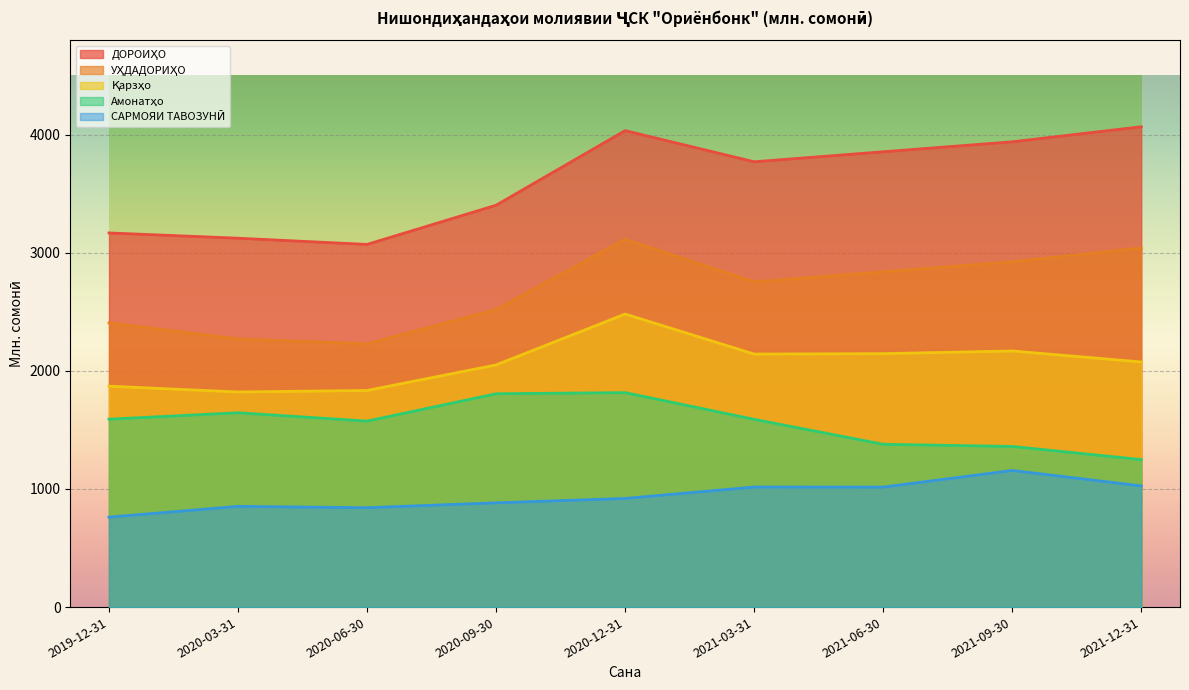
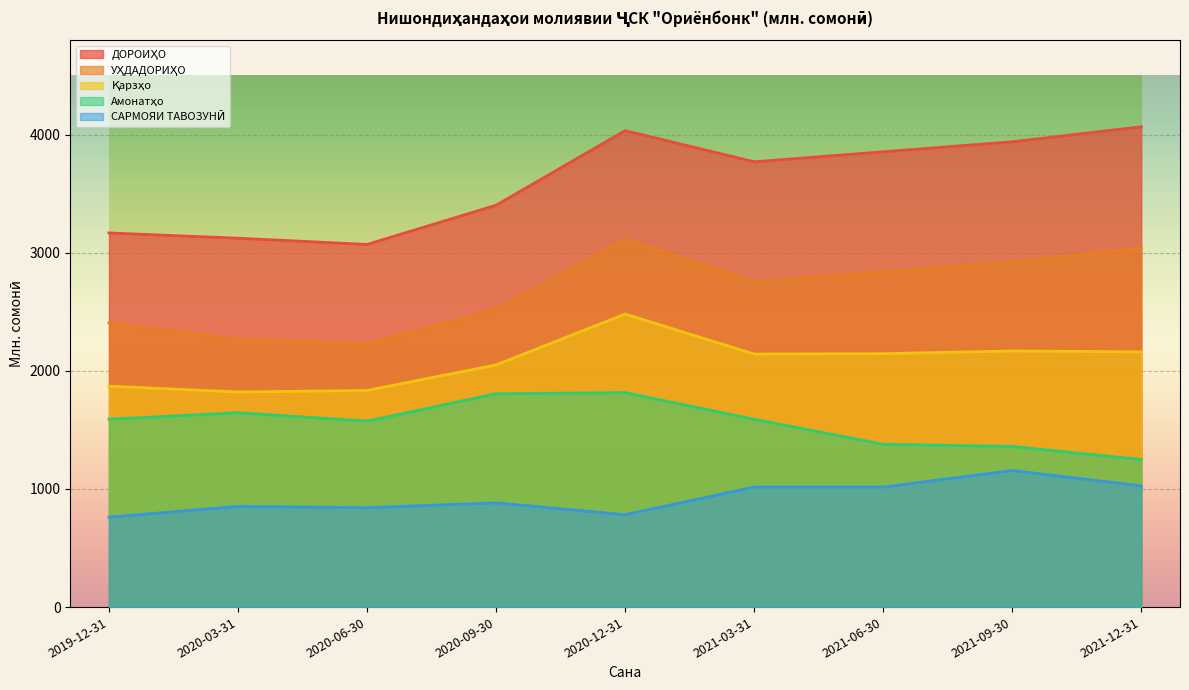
  {
    "Қарзҳо": {
      "2019-12-31": 1870,
      "2020-03-31": 1820,
      "2020-06-30": 1830,
      "2020-09-30": 2050,
      "2020-12-31": 2480,
      "2021-03-31": 2140,
      "2021-06-30": 2150,
      "2021-09-30": 2170,
-     "2021-12-31": 2080
+     "2021-12-31": 2160
    },
    "Амонатҳо": {
      "2019-12-31": 1590,
      "2020-03-31": 1650,
      "2020-06-30": 1570,
      "2020-09-30": 1810,
      "2020-12-31": 1820,
      "2021-03-31": 1590,
      "2021-06-30": 1380,
      "2021-09-30": 1360,
      "2021-12-31": 1250
    },
    "САРМОЯИ ТАВОЗУНӢ": {
      "2019-12-31": 760,
      "2020-03-31": 850,
      "2020-06-30": 840,
      "2020-09-30": 880,
-     "2020-12-31": 920,
+     "2020-12-31": 780,
      "2021-03-31": 1020,
      "2021-06-30": 1020,
      "2021-09-30": 1160,
      "2021-12-31": 1030
    }
  }
